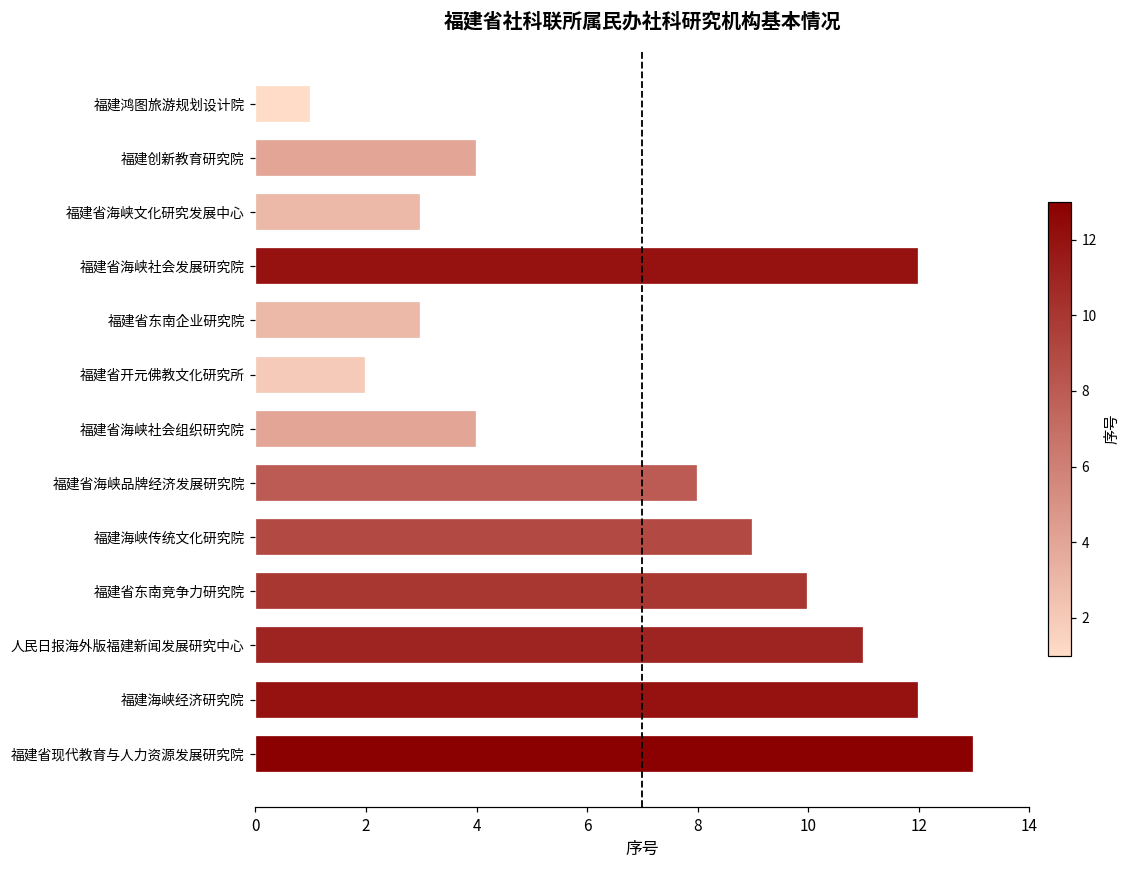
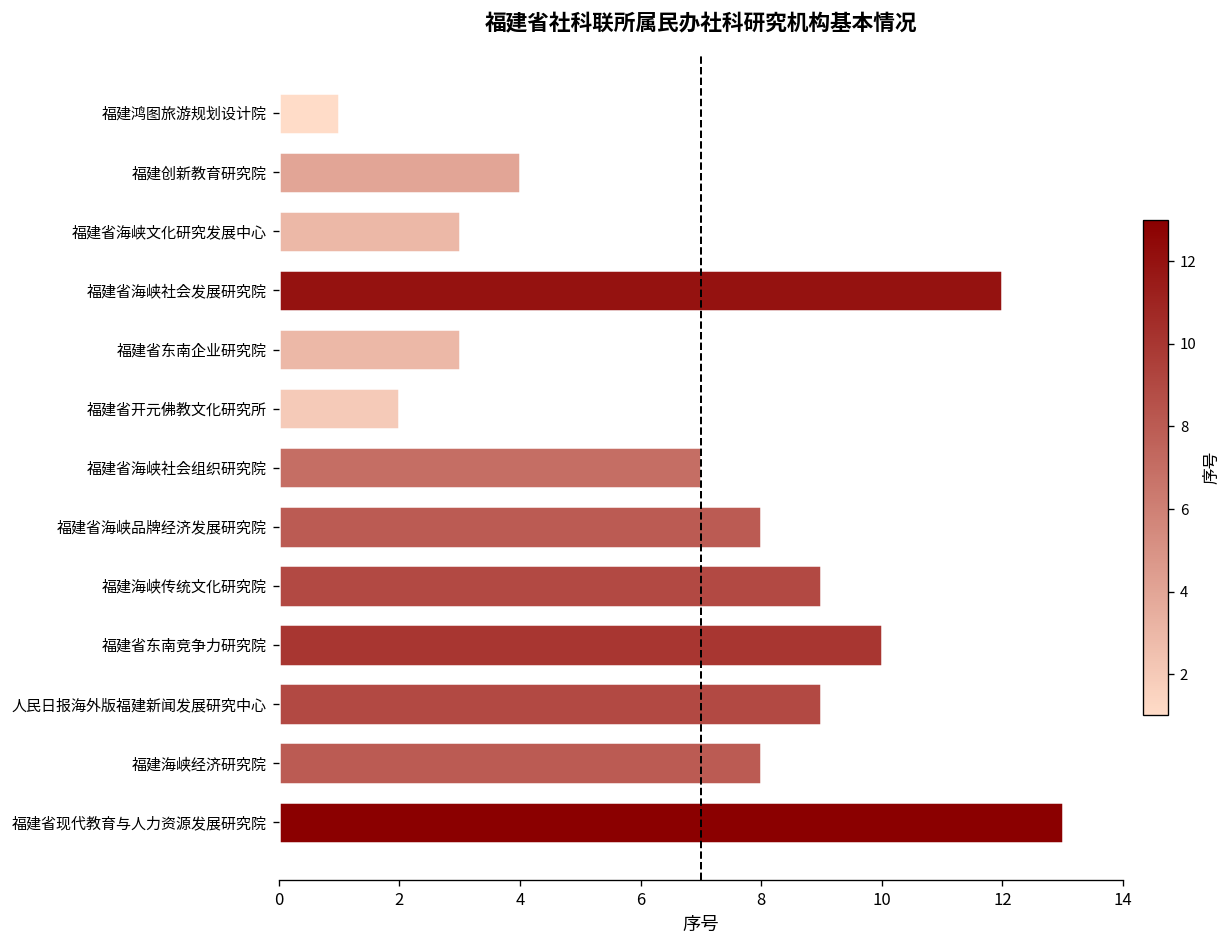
  {
    "福建鸿图旅游规划设计院": 1,
    "福建创新教育研究院": 4,
    "福建省海峡文化研究发展中心": 3,
    "福建省海峡社会发展研究院": 12,
    "福建省东南企业研究院": 3,
    "福建省开元佛教文化研究所": 2,
-   "福建省海峡社会组织研究院": 4,
+   "福建省海峡社会组织研究院": 7,
    "福建省海峡品牌经济发展研究院": 8,
    "福建海峡传统文化研究院": 9,
    "福建省东南竞争力研究院": 10,
-   "人民日报海外版福建新闻发展研究中心": 11,
-   "福建海峡经济研究院": 12,
+   "人民日报海外版福建新闻发展研究中心": 9,
+   "福建海峡经济研究院": 8,
    "福建省现代教育与人力资源发展研究院": 13
  }
